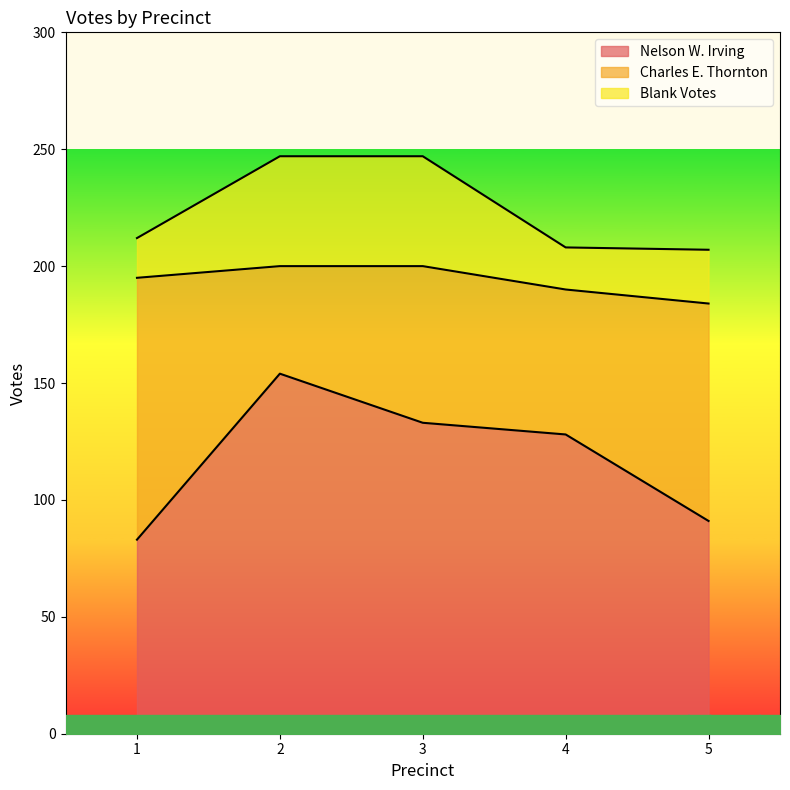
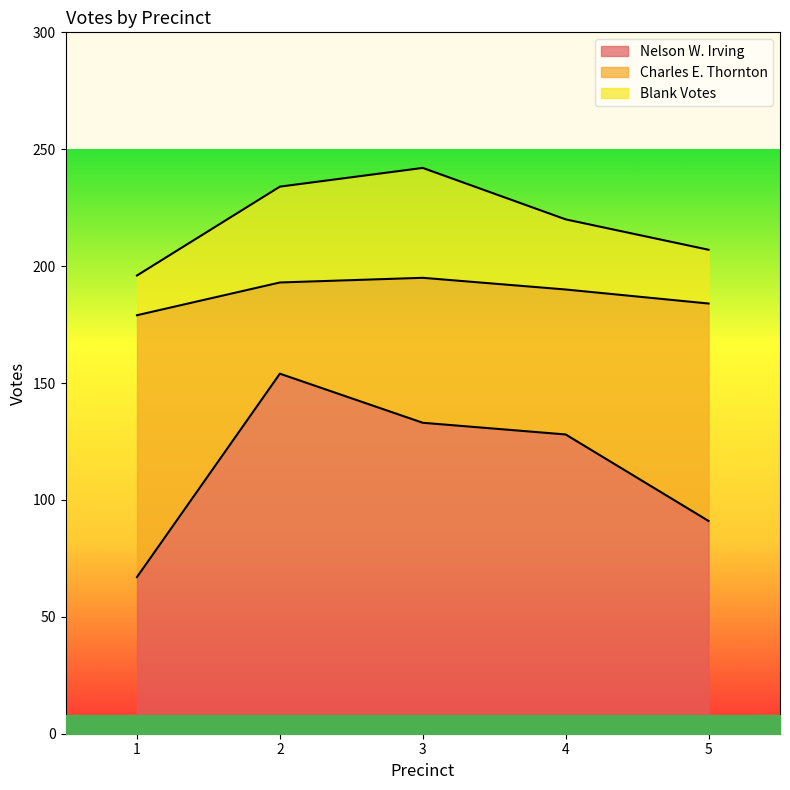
  {
    "Nelson W. Irving": {
-     "1": 83,
+     "1": 67,
      "2": 154,
      "3": 133,
      "4": 128,
      "5": 91
    },
    "Charles E. Thornton": {
      "1": 112,
-     "2": 46,
-     "3": 67,
+     "2": 39,
+     "3": 62,
      "4": 62,
      "5": 93
    },
    "Blank Votes": {
      "1": 17,
-     "2": 47,
+     "2": 41,
      "3": 47,
-     "4": 18,
+     "4": 30,
      "5": 23
    }
  }
